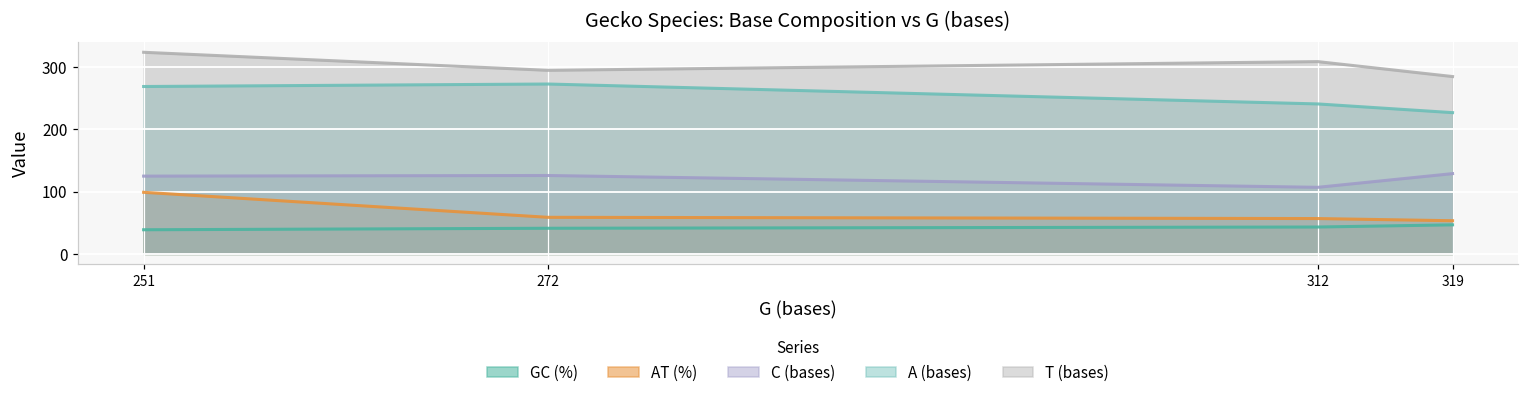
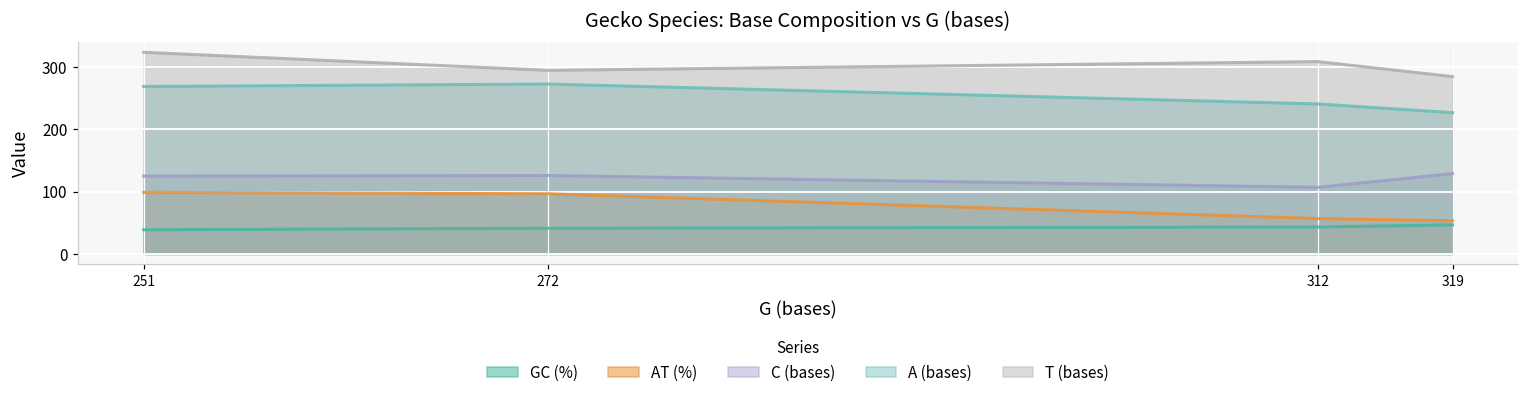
  {
    "AT (%)": {
      "251": 100,
-     "272": 60,
+     "272": 100,
      "312": 60,
      "319": 50
    }
  }
